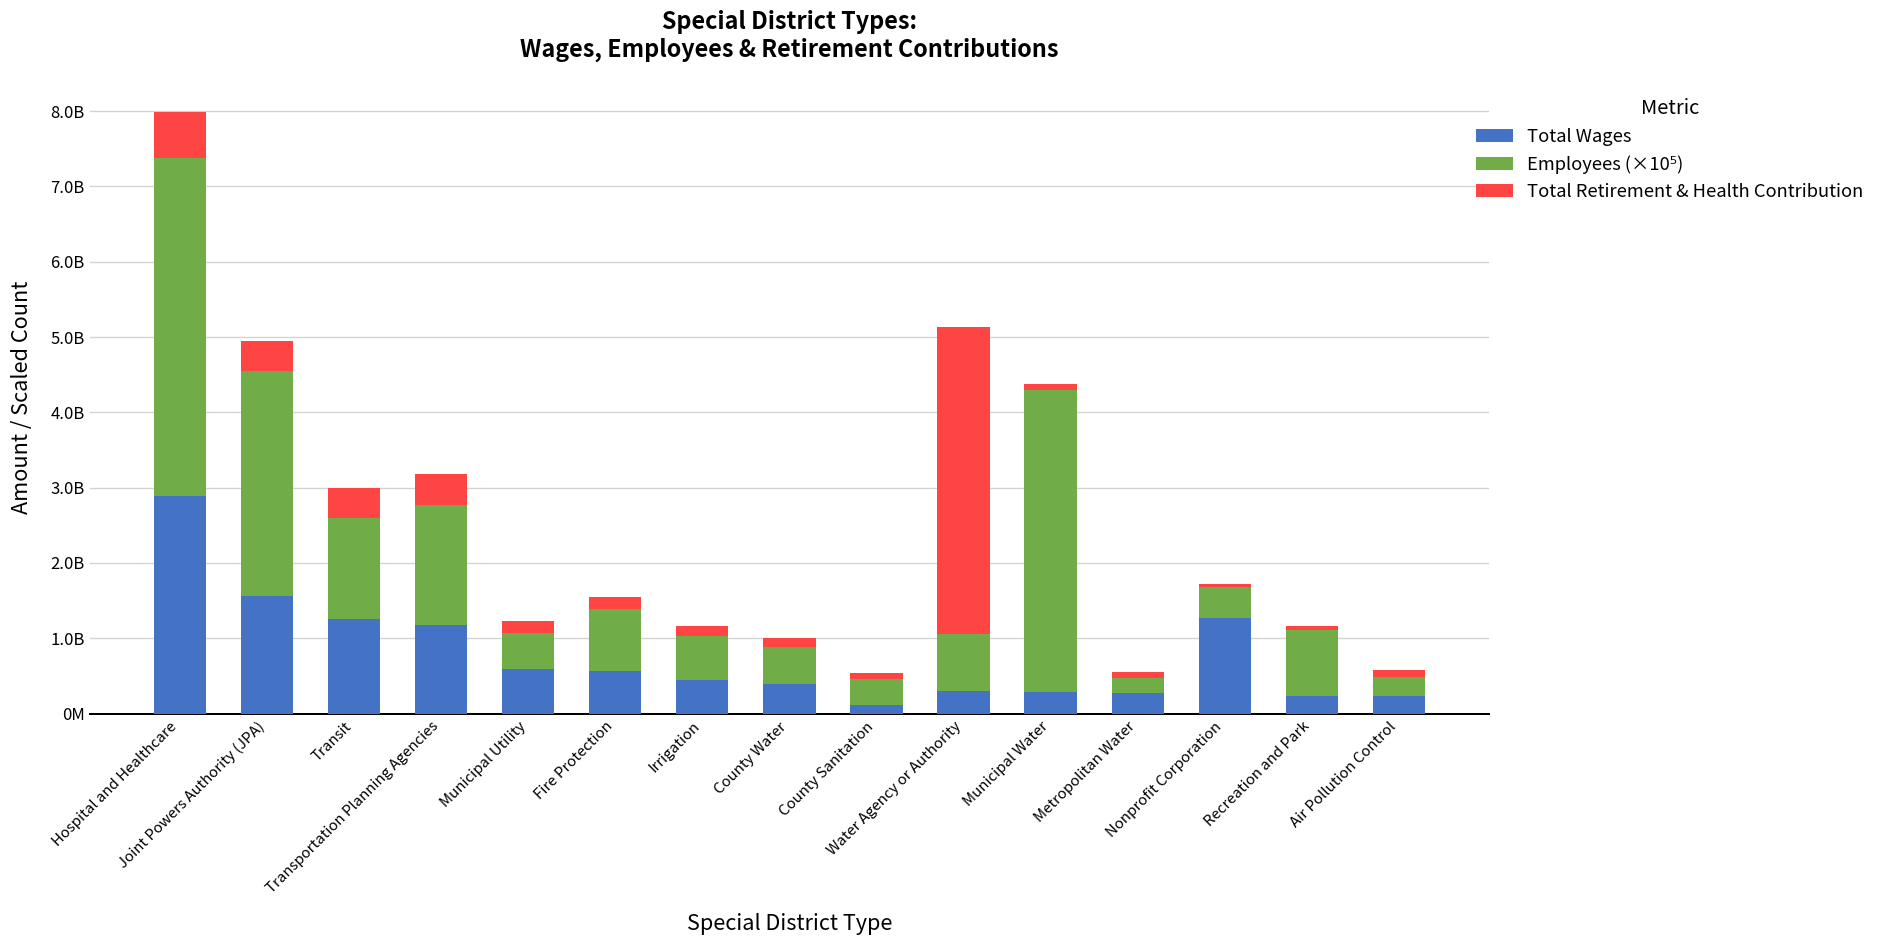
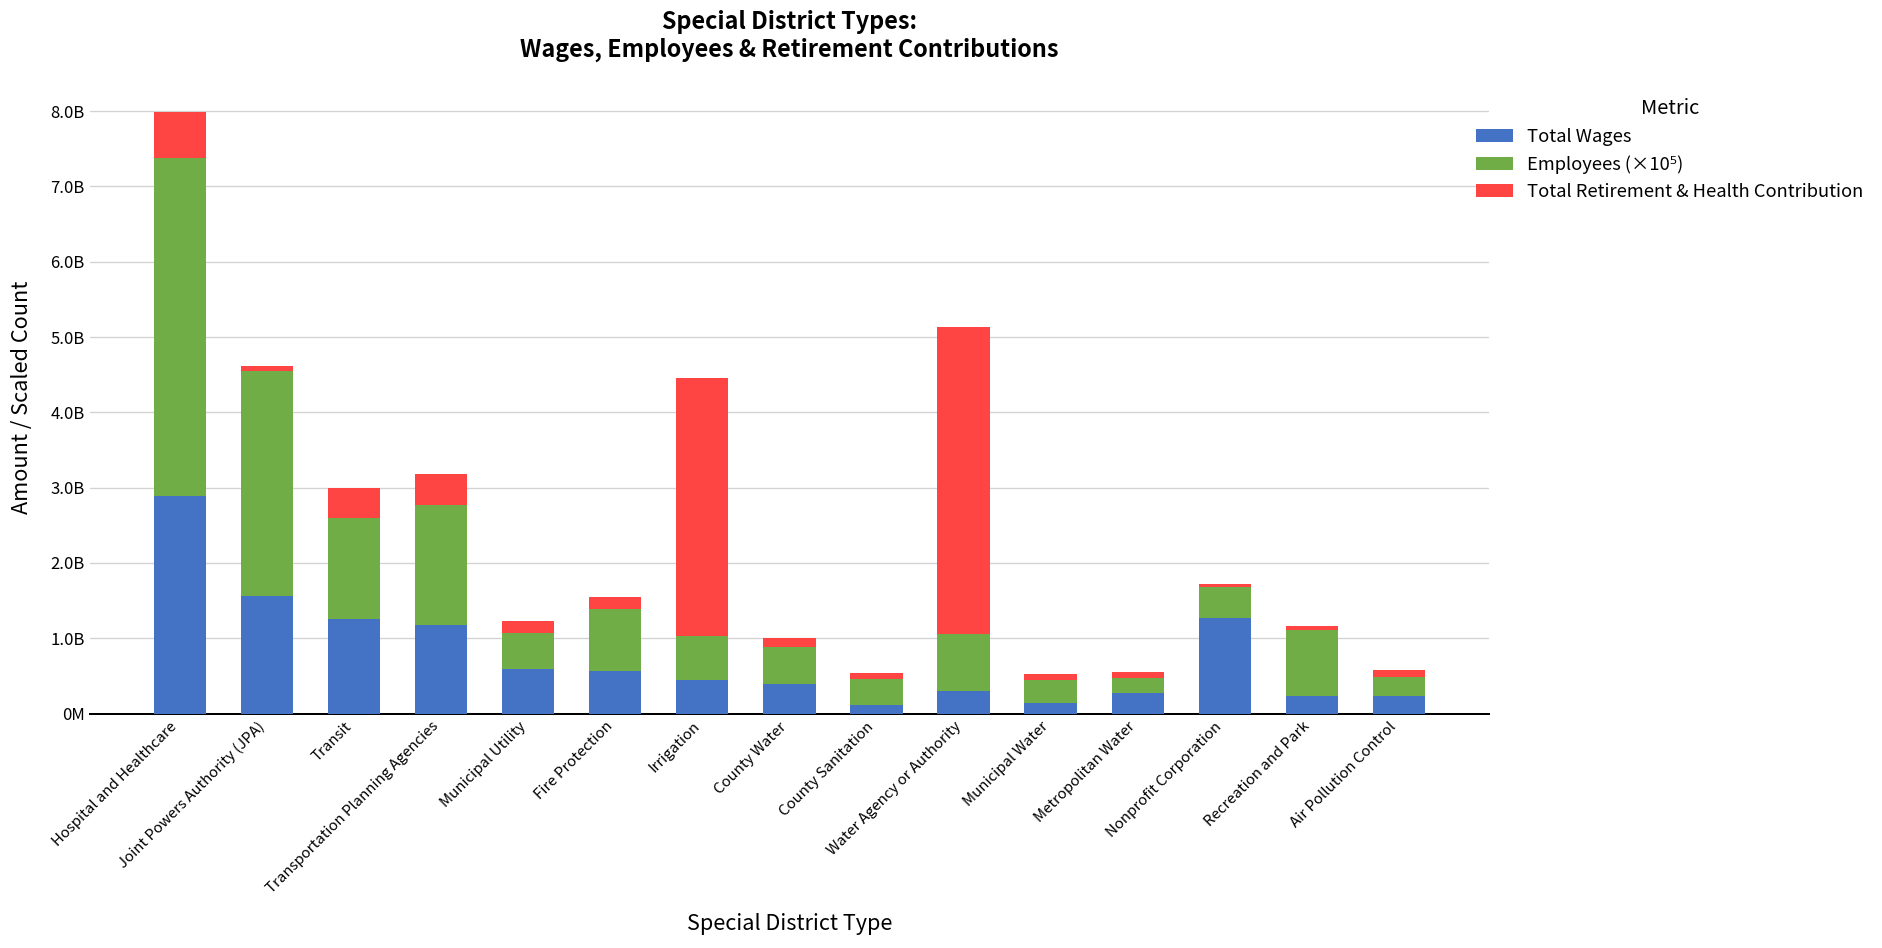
  {
    "Total Wages": {
      "Hospital and Healthcare": 2900000000,
      "Joint Powers Authority (JPA)": 1600000000,
      "Transit": 1300000000,
      "Transportation Planning Agencies": 1200000000,
      "Municipal Utility": 600000000,
      "Fire Protection": 600000000,
      "Irrigation": 400000000,
      "County Water": 400000000,
      "County Sanitation": 100000000,
      "Water Agency or Authority": 300000000,
-     "Municipal Water": 300000000,
+     "Municipal Water": 100000000,
      "Metropolitan Water": 300000000,
      "Nonprofit Corporation": 1300000000,
      "Recreation and Park": 200000000,
      "Air Pollution Control": 200000000
    },
    "Employees (×10⁵)": {
      "Hospital and Healthcare": 4500000000,
      "Joint Powers Authority (JPA)": 3000000000,
      "Transit": 1300000000,
      "Transportation Planning Agencies": 1600000000,
      "Municipal Utility": 500000000,
      "Fire Protection": 800000000,
      "Irrigation": 600000000,
      "County Water": 500000000,
      "County Sanitation": 300000000,
      "Water Agency or Authority": 800000000,
-     "Municipal Water": 4000000000,
+     "Municipal Water": 300000000,
      "Metropolitan Water": 200000000,
      "Nonprofit Corporation": 400000000,
      "Recreation and Park": 900000000,
      "Air Pollution Control": 300000000
    },
    "Total Retirement & Health Contribution": {
      "Hospital and Healthcare": 600000000,
-     "Joint Powers Authority (JPA)": 400000000,
+     "Joint Powers Authority (JPA)": 100000000,
      "Transit": 400000000,
      "Transportation Planning Agencies": 400000000,
      "Municipal Utility": 200000000,
      "Fire Protection": 200000000,
-     "Irrigation": 100000000,
+     "Irrigation": 3400000000,
      "County Water": 100000000,
      "County Sanitation": 100000000,
      "Water Agency or Authority": 4100000000,
      "Municipal Water": 100000000,
      "Metropolitan Water": 100000000,
      "Recreation and Park": 100000000,
      "Air Pollution Control": 100000000
    }
  }
